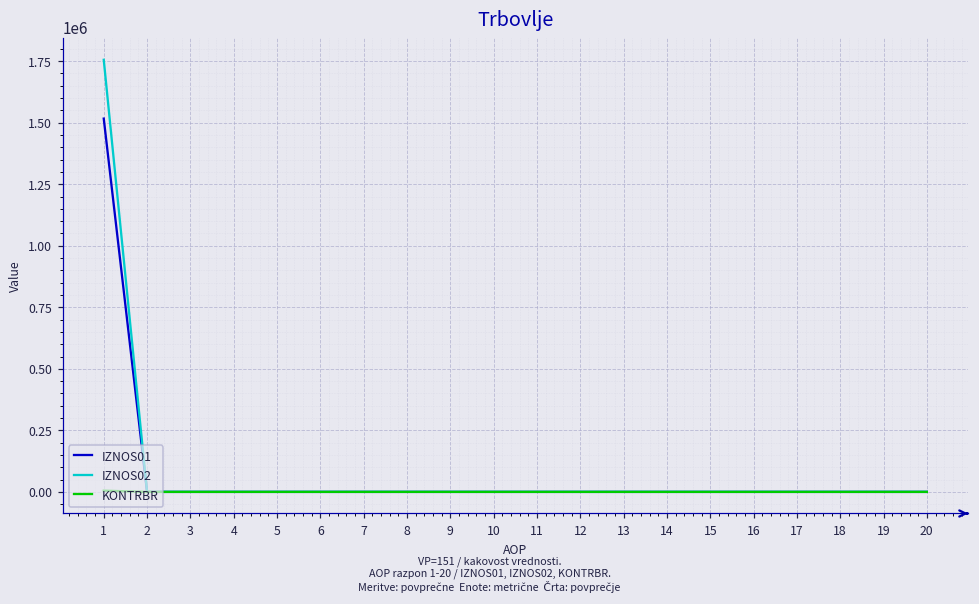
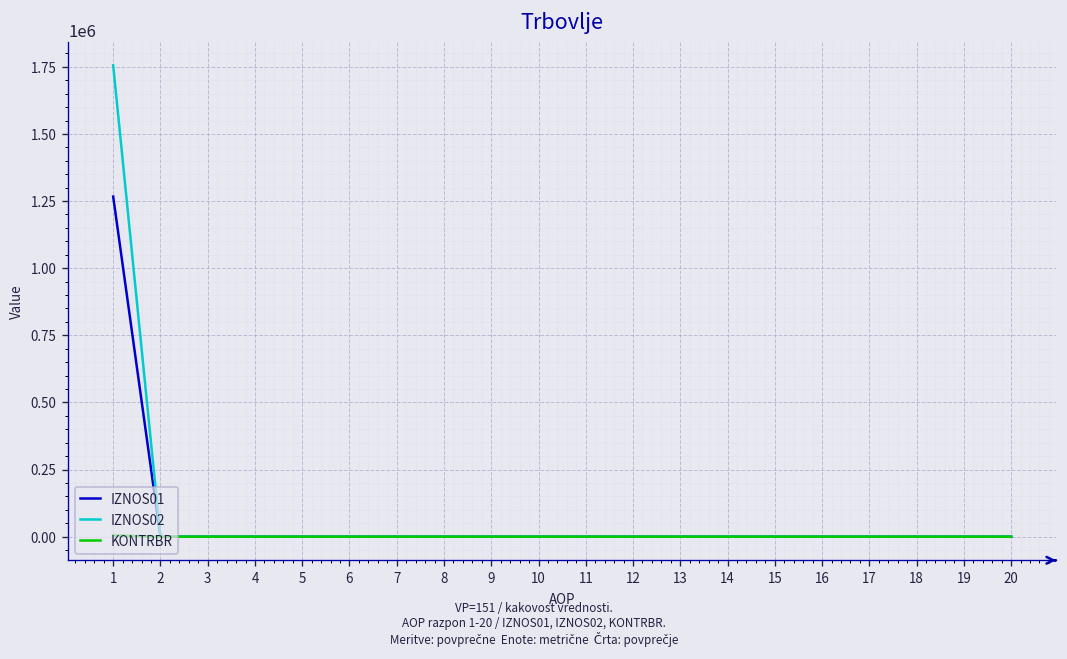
  {
    "IZNOS01": {
-     "1": 1520000
+     "1": 1270000
    },
    "IZNOS02": {
      "1": 1760000
    }
  }
